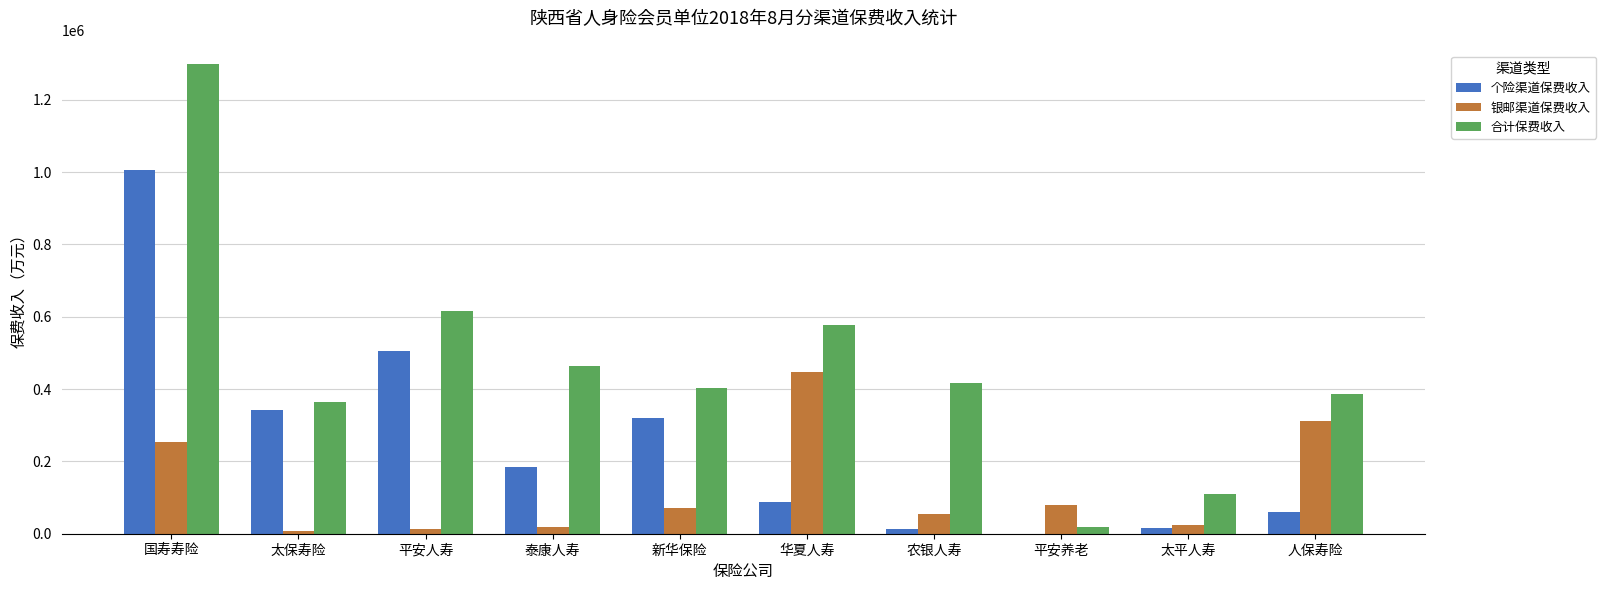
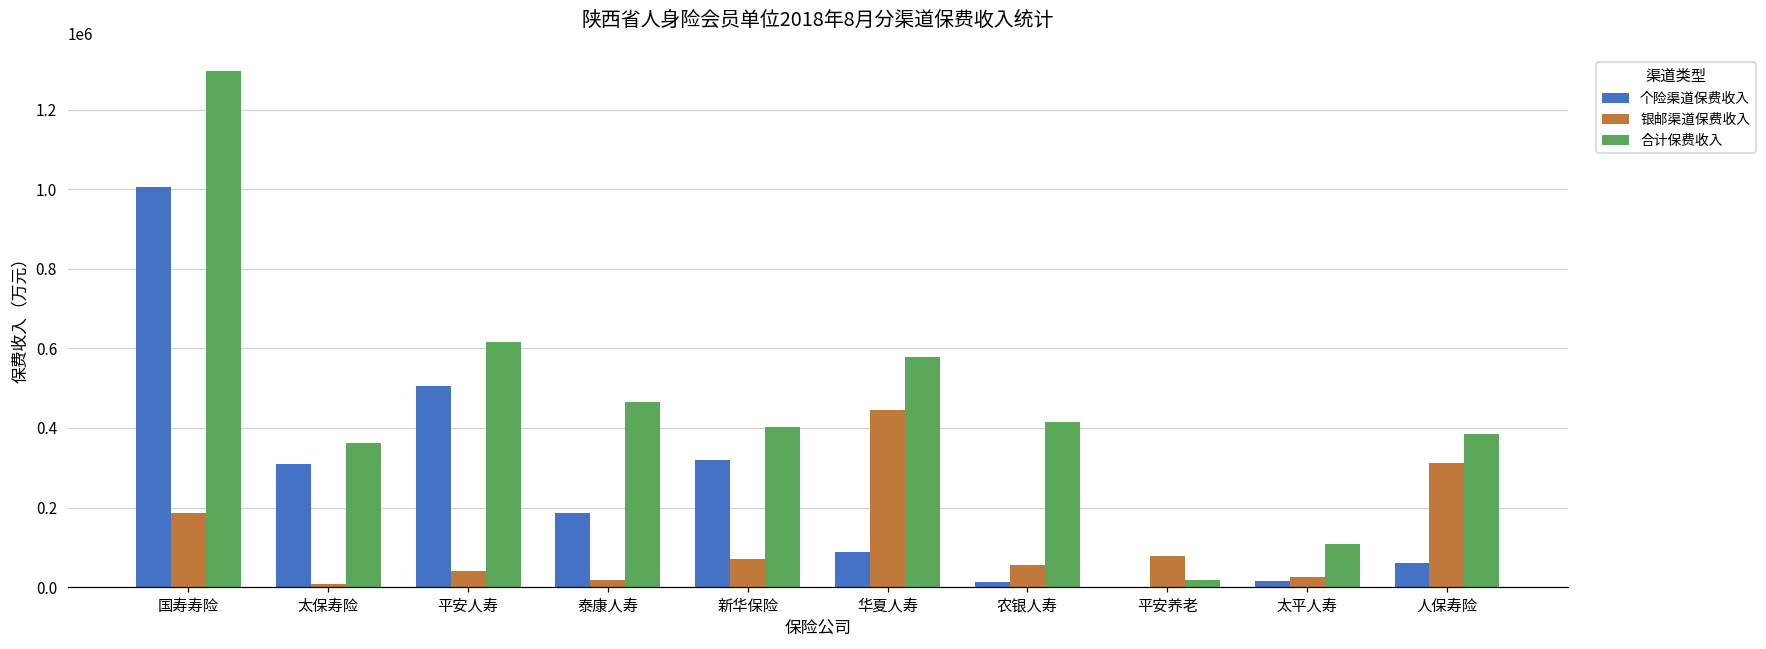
  {
    "个险渠道保费收入": {
      "国寿寿险": 1010000,
-     "太保寿险": 340000,
+     "太保寿险": 310000,
      "平安人寿": 510000,
      "泰康人寿": 190000,
      "新华保险": 320000,
      "华夏人寿": 90000,
      "农银人寿": 10000,
      "平安养老": 0,
      "太平人寿": 10000,
      "人保寿险": 60000
    },
    "银邮渠道保费收入": {
-     "国寿寿险": 250000,
+     "国寿寿险": 190000,
      "太保寿险": 10000,
-     "平安人寿": 10000,
+     "平安人寿": 40000,
      "泰康人寿": 20000,
      "新华保险": 70000,
      "华夏人寿": 450000,
      "农银人寿": 50000,
      "平安养老": 80000,
      "太平人寿": 20000,
      "人保寿险": 310000
    },
    "合计保费收入": {
      "国寿寿险": 1300000,
      "太保寿险": 360000,
      "平安人寿": 620000,
      "泰康人寿": 460000,
      "新华保险": 400000,
      "华夏人寿": 580000,
      "农银人寿": 420000,
      "平安养老": 20000,
      "太平人寿": 110000,
      "人保寿险": 390000
    }
  }
